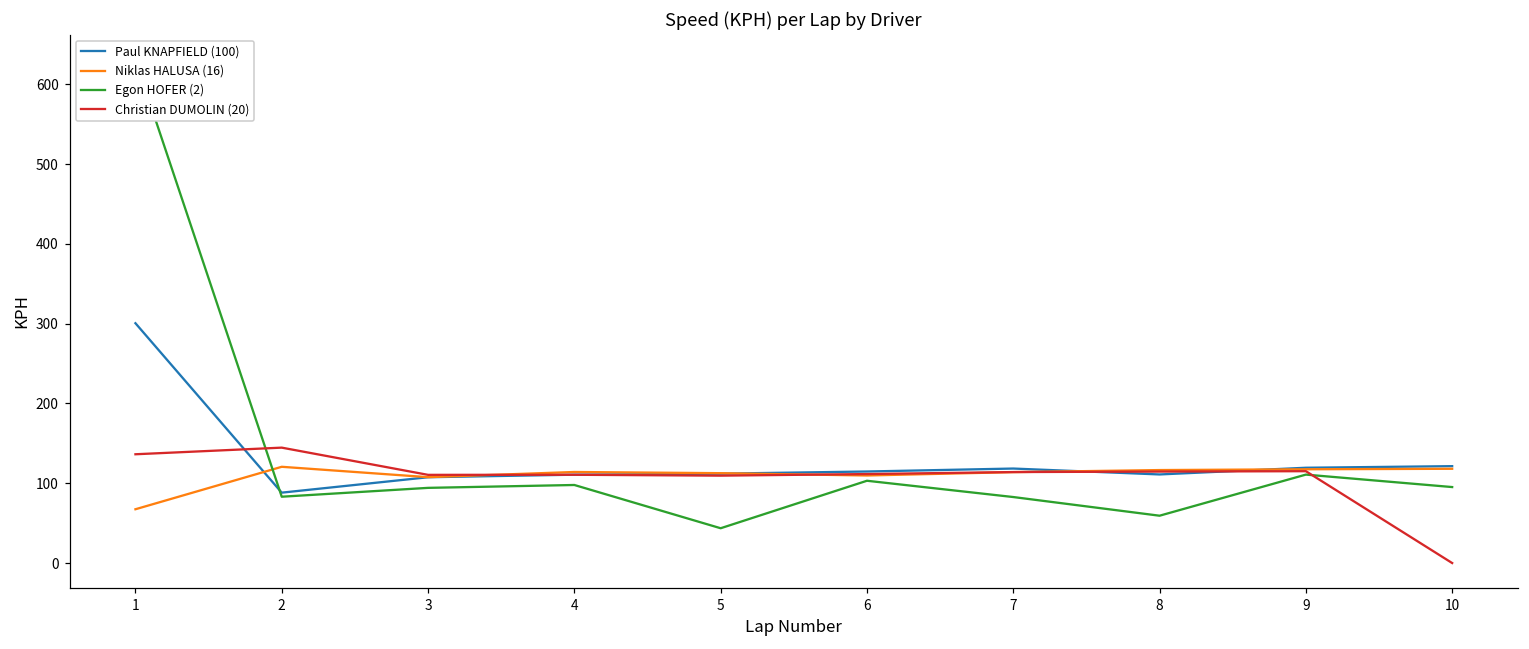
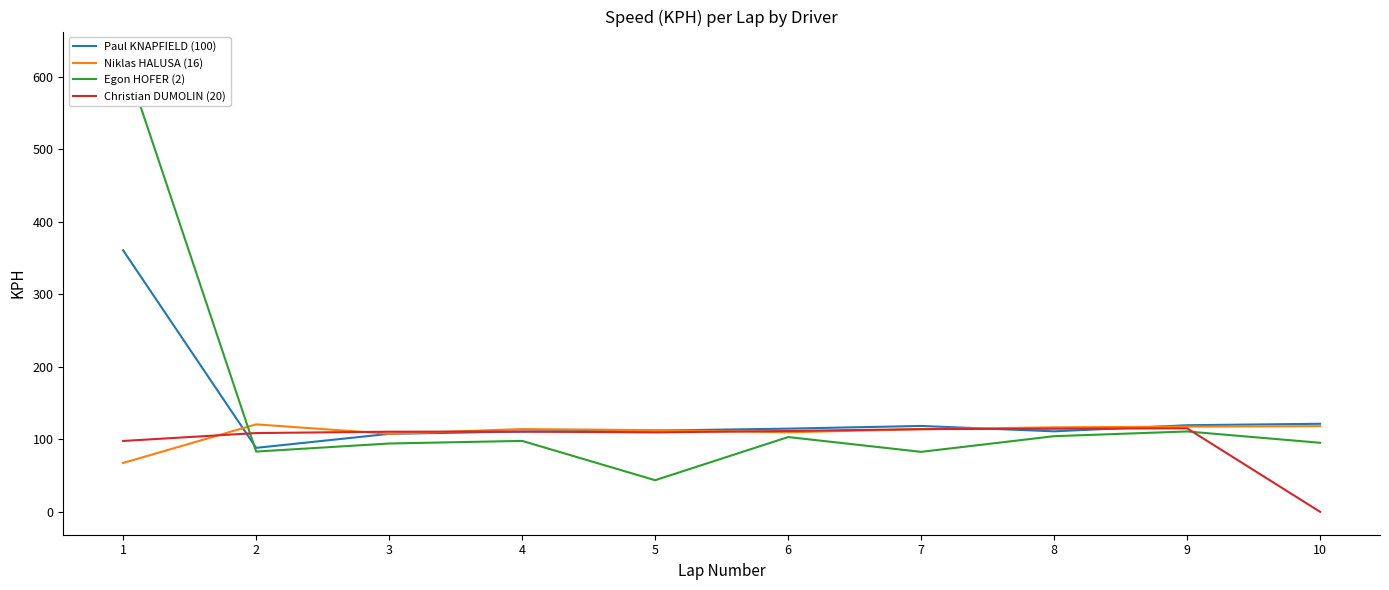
  {
    "Paul KNAPFIELD (100)": {
-     "1": 300,
+     "1": 360,
      "2": 90,
      "7": 120,
      "8": 110
    },
    "Niklas HALUSA (16)": {
      "1": 70,
      "2": 120
    },
    "Egon HOFER (2)": {
      "2": 80,
      "3": 90,
      "4": 100,
      "5": 40,
      "6": 100,
      "7": 80,
-     "8": 60,
+     "8": 100,
      "9": 110,
      "10": 100
    },
    "Christian DUMOLIN (20)": {
-     "1": 140,
-     "2": 140,
+     "1": 100,
+     "2": 110,
      "10": 0
    }
  }
